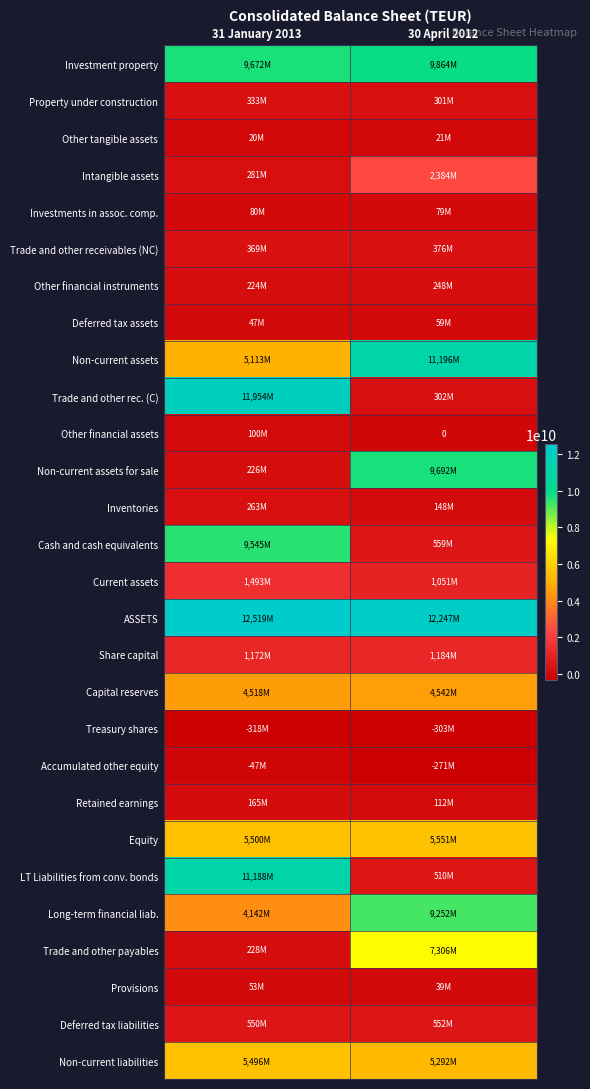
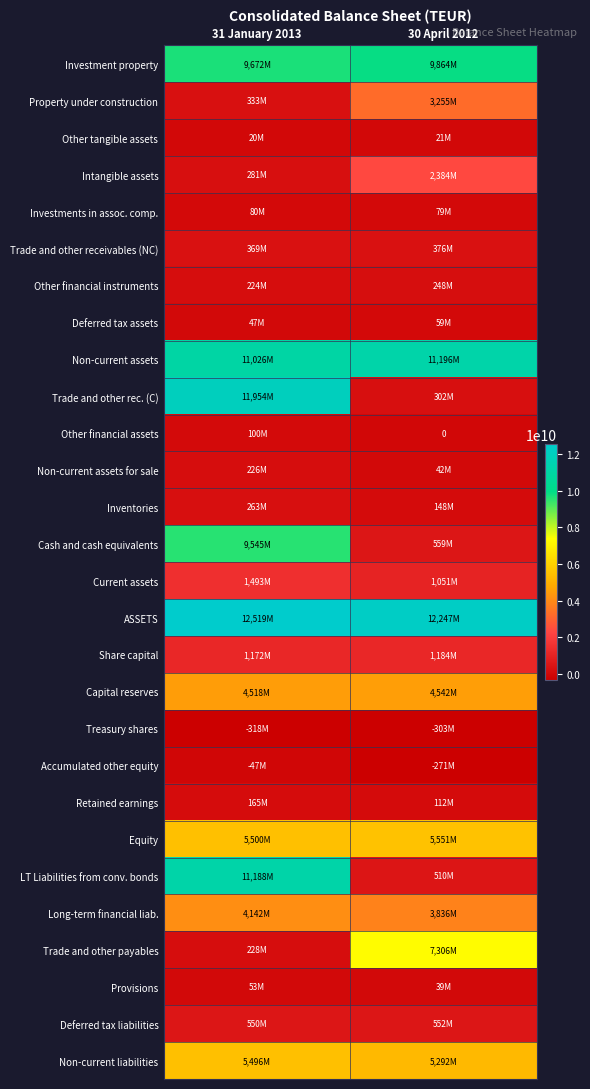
  {
    "Investment property": {
      "31 January 2013": "9,672M",
      "30 April 2012": "9,864M"
    },
    "Property under construction": {
      "31 January 2013": "333M",
-     "30 April 2012": "301M"
+     "30 April 2012": "3,255M"
    },
    "Other tangible assets": {
      "31 January 2013": "20M",
      "30 April 2012": "21M"
    },
    "Intangible assets": {
      "31 January 2013": "281M",
      "30 April 2012": "2,384M"
    },
    "Investments in assoc. comp.": {
      "31 January 2013": "80M",
      "30 April 2012": "79M"
    },
    "Trade and other receivables (NC)": {
      "31 January 2013": "369M",
      "30 April 2012": "376M"
    },
    "Other financial instruments": {
      "31 January 2013": "224M",
      "30 April 2012": "248M"
    },
    "Deferred tax assets": {
      "31 January 2013": "47M",
      "30 April 2012": "59M"
    },
    "Non-current assets": {
-     "31 January 2013": "5,113M",
+     "31 January 2013": "11,026M",
      "30 April 2012": "11,196M"
    },
    "Trade and other rec. (C)": {
      "31 January 2013": "11,954M",
      "30 April 2012": "302M"
    },
    "Other financial assets": {
      "31 January 2013": "100M",
      "30 April 2012": "0"
    },
    "Non-current assets for sale": {
      "31 January 2013": "226M",
-     "30 April 2012": "9,692M"
+     "30 April 2012": "42M"
    },
    "Inventories": {
      "31 January 2013": "263M",
      "30 April 2012": "148M"
    },
    "Cash and cash equivalents": {
      "31 January 2013": "9,545M",
      "30 April 2012": "559M"
    },
    "Current assets": {
      "31 January 2013": "1,493M",
      "30 April 2012": "1,051M"
    },
    "ASSETS": {
      "31 January 2013": "12,519M",
      "30 April 2012": "12,247M"
    },
    "Share capital": {
      "31 January 2013": "1,172M",
      "30 April 2012": "1,184M"
    },
    "Capital reserves": {
      "31 January 2013": "4,518M",
      "30 April 2012": "4,542M"
    },
    "Treasury shares": {
      "31 January 2013": "-318M",
      "30 April 2012": "-303M"
    },
    "Accumulated other equity": {
      "31 January 2013": "-47M",
      "30 April 2012": "-271M"
    },
    "Retained earnings": {
      "31 January 2013": "165M",
      "30 April 2012": "112M"
    },
    "Equity": {
      "31 January 2013": "5,500M",
      "30 April 2012": "5,551M"
    },
    "LT Liabilities from conv. bonds": {
      "31 January 2013": "11,188M",
      "30 April 2012": "510M"
    },
    "Long-term financial liab.": {
      "31 January 2013": "4,142M",
-     "30 April 2012": "9,252M"
+     "30 April 2012": "3,836M"
    },
    "Trade and other payables": {
      "31 January 2013": "228M",
      "30 April 2012": "7,306M"
    },
    "Provisions": {
      "31 January 2013": "53M",
      "30 April 2012": "39M"
    },
    "Deferred tax liabilities": {
      "31 January 2013": "550M",
      "30 April 2012": "552M"
    },
    "Non-current liabilities": {
      "31 January 2013": "5,496M",
      "30 April 2012": "5,292M"
    }
  }
